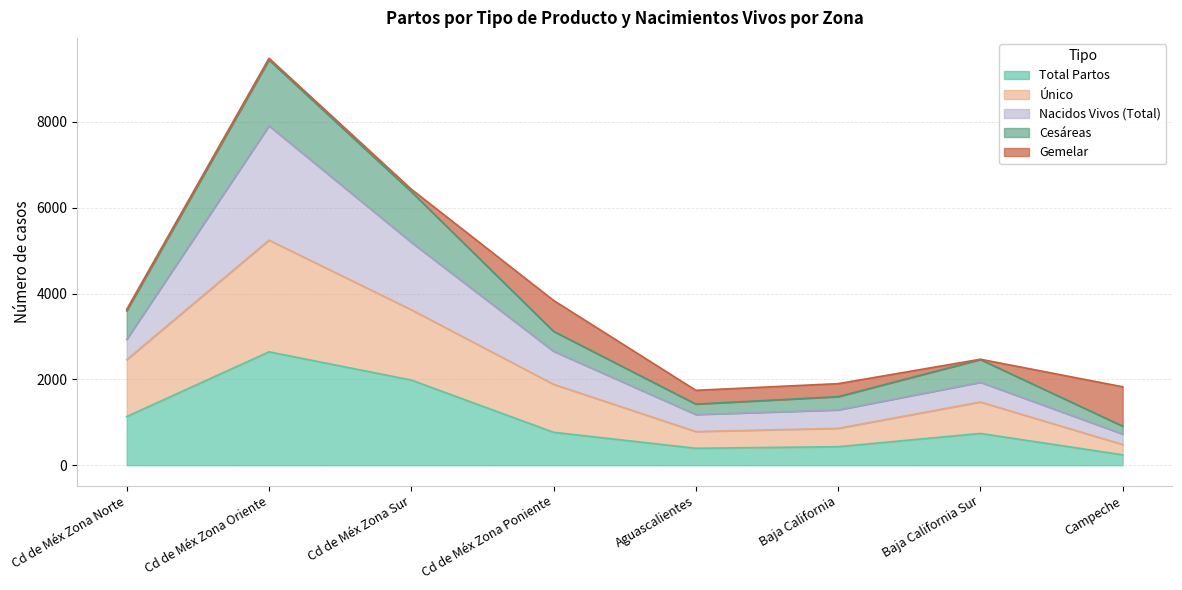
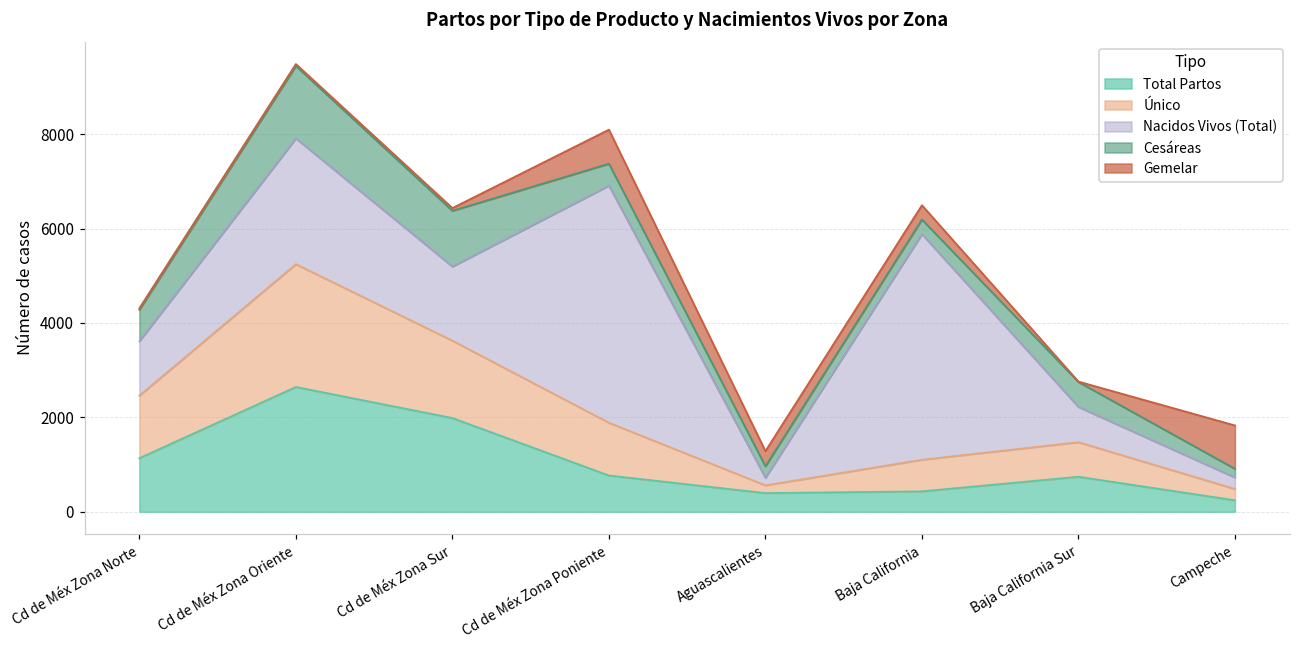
  {
    "Único": {
      "Cd de Méx Zona Norte": 1300,
      "Cd de Méx Zona Oriente": 2600,
      "Cd de Méx Zona Sur": 1600,
      "Cd de Méx Zona Poniente": 1100,
-     "Aguascalientes": 400,
-     "Baja California": 400,
+     "Aguascalientes": 200,
+     "Baja California": 700,
      "Baja California Sur": 700,
      "Campeche": 200
    },
    "Nacidos Vivos (Total)": {
-     "Cd de Méx Zona Norte": 500,
+     "Cd de Méx Zona Norte": 1200,
      "Cd de Méx Zona Oriente": 2700,
      "Cd de Méx Zona Sur": 1600,
-     "Cd de Méx Zona Poniente": 800,
-     "Aguascalientes": 400,
-     "Baja California": 400,
-     "Baja California Sur": 500,
+     "Cd de Méx Zona Poniente": 5000,
+     "Aguascalientes": 200,
+     "Baja California": 4800,
+     "Baja California Sur": 700,
      "Campeche": 200
    },
    "Gemelar": {
      "Cd de Méx Zona Poniente": 700,
      "Aguascalientes": 300,
      "Baja California": 300,
      "Campeche": 900
    }
  }
